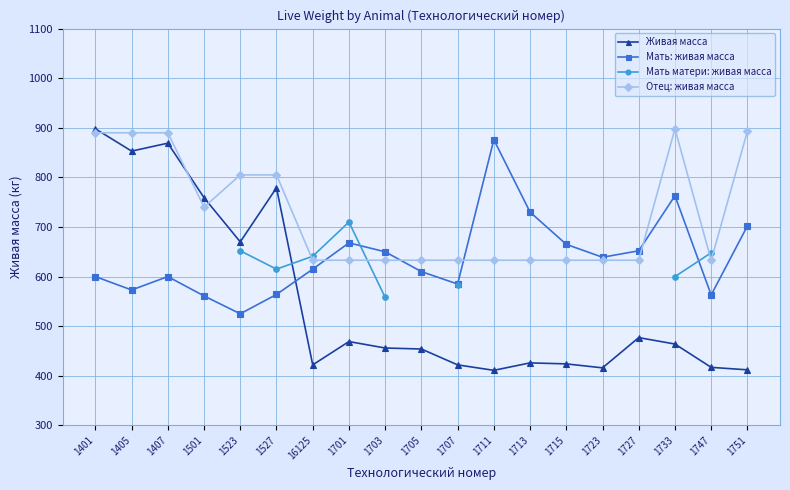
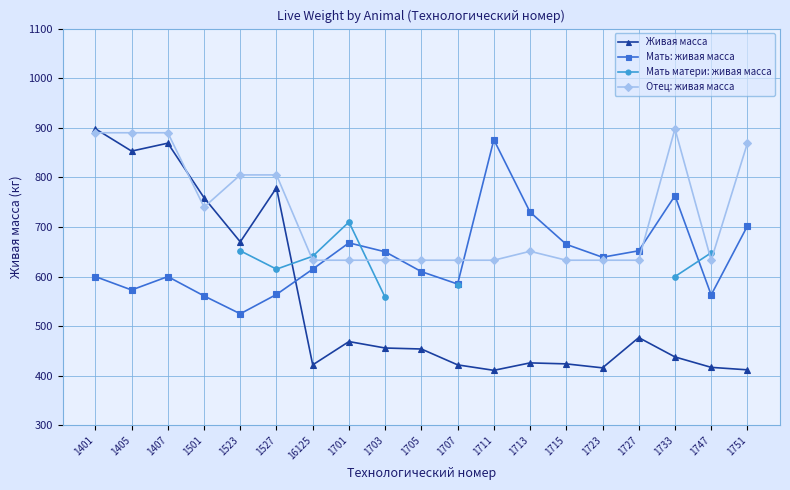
  {
    "Живая масса": {
      "1401": 900,
      "1405": 850,
      "1407": 870,
      "1501": 760,
      "1523": 670,
      "1527": 780,
      "16125": 420,
      "1701": 470,
      "1703": 460,
      "1705": 450,
      "1707": 420,
      "1711": 410,
      "1713": 430,
      "1715": 420,
      "1723": 420,
      "1727": 480,
-     "1733": 460,
+     "1733": 440,
      "1747": 420,
      "1751": 410
    },
    "Отец: живая масса": {
      "1401": 890,
      "1405": 890,
      "1407": 890,
      "1501": 740,
      "1523": 810,
      "1527": 810,
      "16125": 630,
      "1701": 630,
      "1703": 630,
      "1705": 630,
      "1707": 630,
      "1711": 630,
-     "1713": 630,
+     "1713": 650,
      "1715": 630,
      "1723": 630,
      "1727": 630,
      "1733": 900,
      "1747": 630,
-     "1751": 890
+     "1751": 870
    }
  }
